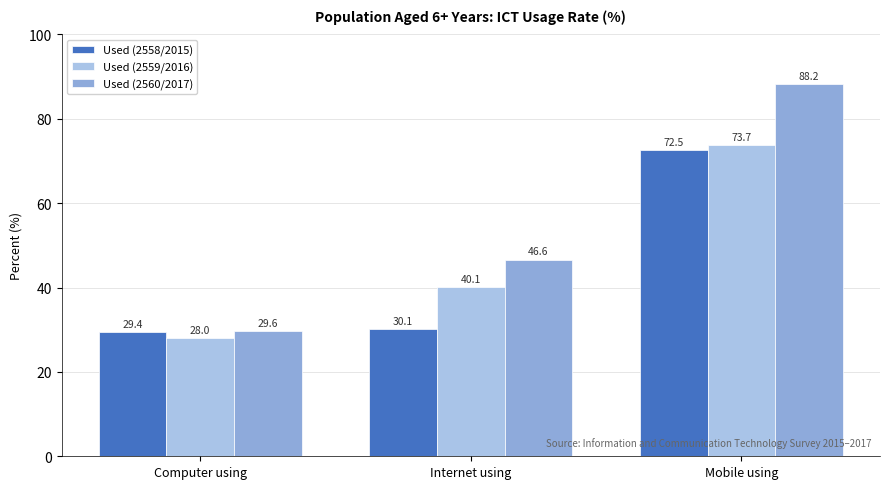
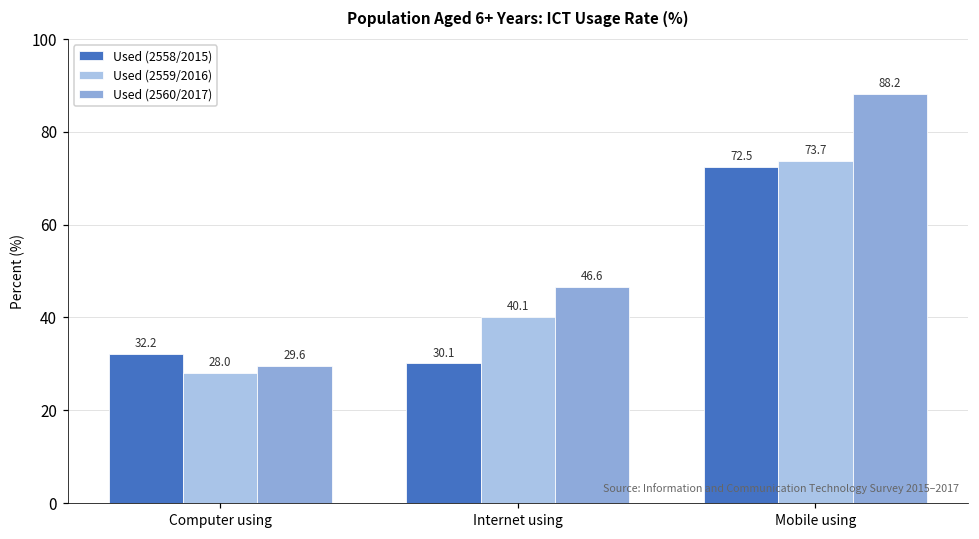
  {
    "Used (2558/2015)": {
-     "Computer using": 29.4,
+     "Computer using": 32.2,
      "Internet using": 30.1,
      "Mobile using": 72.5
    }
  }
